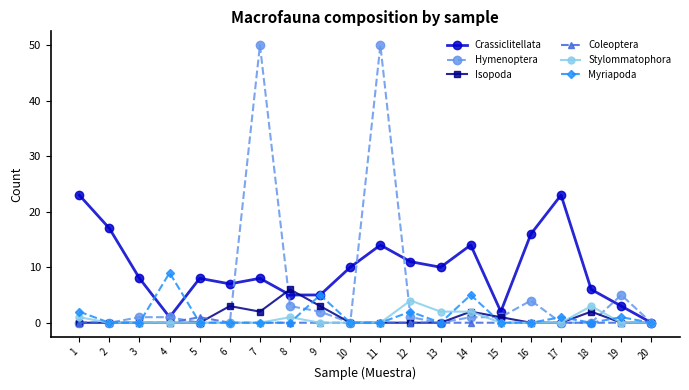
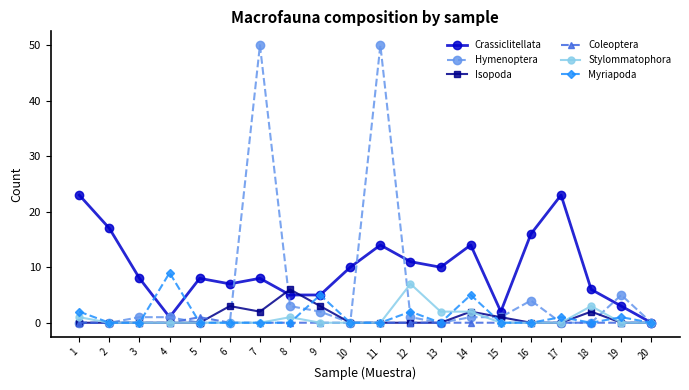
  {
    "Crassiclitellata": {
      "1": 23,
      "2": 17,
      "3": 8,
      "5": 8,
      "6": 7,
      "7": 8,
      "8": 5,
      "10": 10,
      "11": 14,
      "12": 11,
      "13": 10,
      "14": 14,
      "15": 2,
      "16": 16,
      "17": 23,
      "18": 6,
      "19": 3
    },
    "Isopoda": {
      "6": 3,
      "7": 2,
      "8": 6,
      "9": 3,
      "18": 2
    },
    "Stylommatophora": {
      "1": 1,
      "8": 1,
-     "12": 4,
+     "12": 7,
      "13": 2,
      "18": 3
    },
    "Myriapoda": {
      "1": 2,
      "4": 9,
      "12": 2,
      "14": 5,
      "17": 1,
      "19": 1
    }
  }
